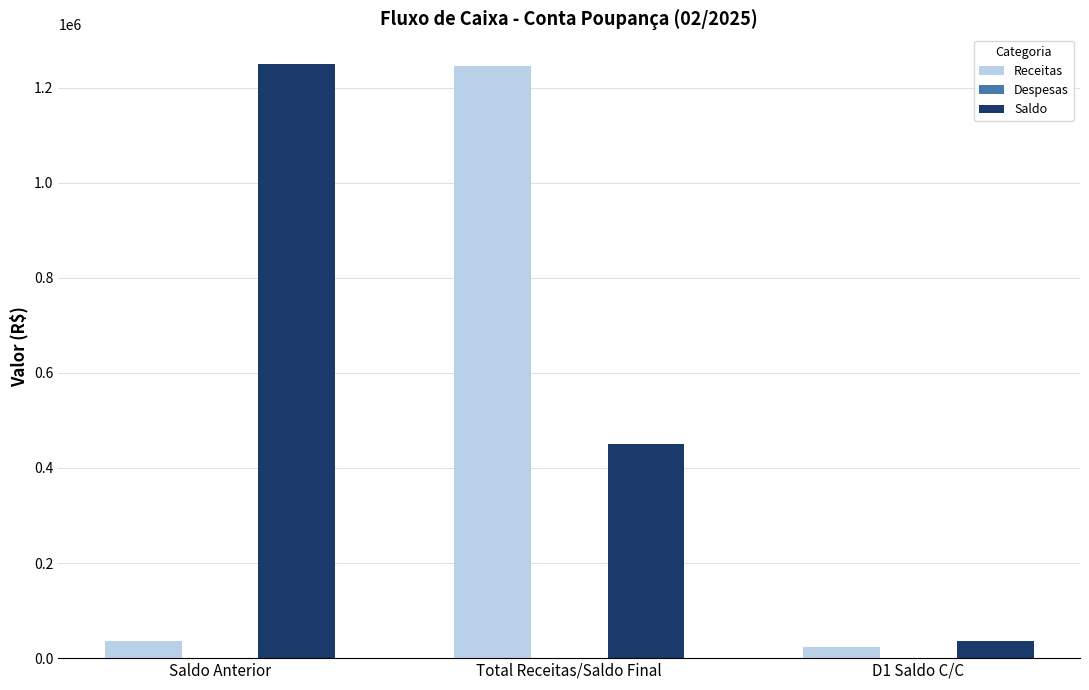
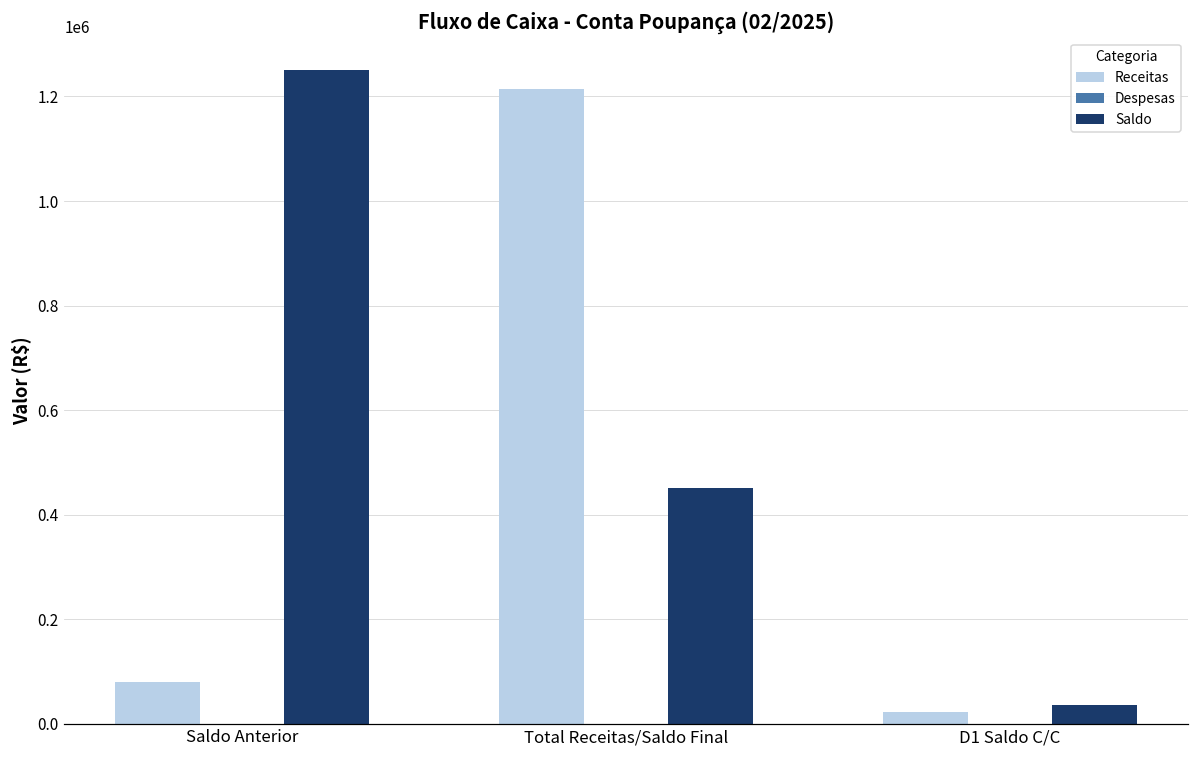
  {
    "Receitas": {
-     "Saldo Anterior": 40000,
-     "Total Receitas/Saldo Final": 1250000,
+     "Saldo Anterior": 80000,
+     "Total Receitas/Saldo Final": 1210000,
      "D1 Saldo C/C": 20000
    },
    "Despesas": {
      "Saldo Anterior": 0,
      "Total Receitas/Saldo Final": 0,
      "D1 Saldo C/C": 0
    },
    "Saldo": {
      "Saldo Anterior": 1250000,
      "Total Receitas/Saldo Final": 450000,
      "D1 Saldo C/C": 40000
    }
  }
